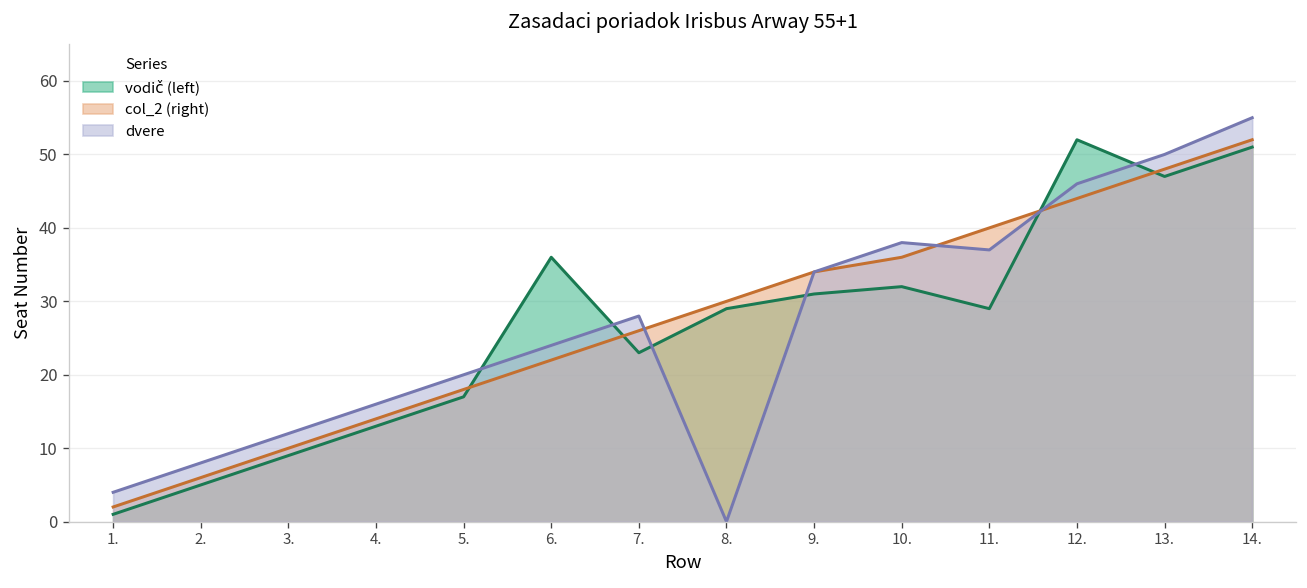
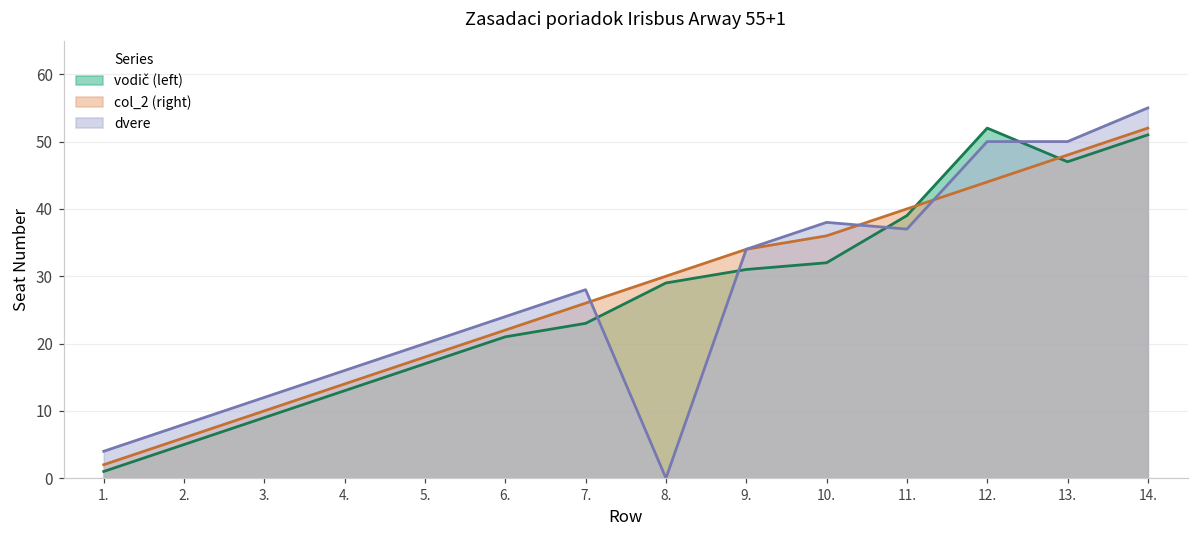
  {
    "vodič (left)": {
      "1.": 1,
      "2.": 5,
      "3.": 9,
      "4.": 13,
      "5.": 17,
-     "6.": 36,
+     "6.": 21,
      "7.": 23,
      "8.": 29,
      "9.": 31,
      "10.": 32,
-     "11.": 29,
+     "11.": 39,
      "12.": 52,
      "13.": 47,
      "14.": 51
    },
    "col_2 (right)": {
      "1.": 2,
      "2.": 6,
      "3.": 10,
      "4.": 14,
      "5.": 18,
      "6.": 22,
      "7.": 26,
      "8.": 30,
      "10.": 36,
      "11.": 40,
      "12.": 44,
      "13.": 48,
      "14.": 52
    },
    "dvere": {
      "1.": 4,
      "2.": 8,
      "3.": 12,
      "4.": 16,
      "5.": 20,
      "6.": 24,
      "7.": 28,
      "8.": 0,
      "10.": 38,
      "11.": 37,
-     "12.": 46,
+     "12.": 50,
      "13.": 50,
      "14.": 55
    }
  }
